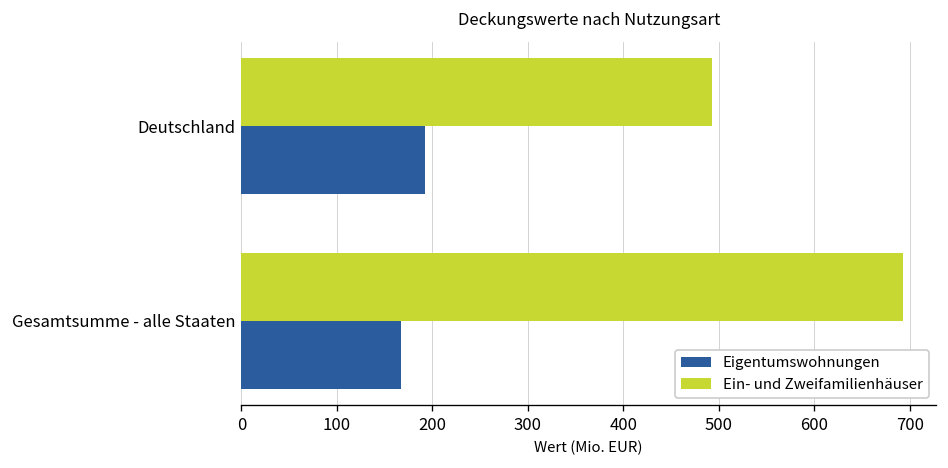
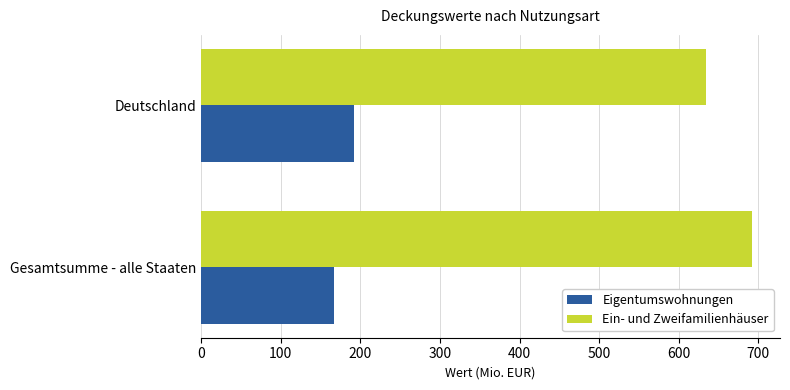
  {
    "Eigentumswohnungen": {
      "Deutschland": 190,
      "Gesamtsumme - alle Staaten": 170
    },
    "Ein- und Zweifamilienhäuser": {
-     "Deutschland": 490,
+     "Deutschland": 630,
      "Gesamtsumme - alle Staaten": 690
    }
  }
